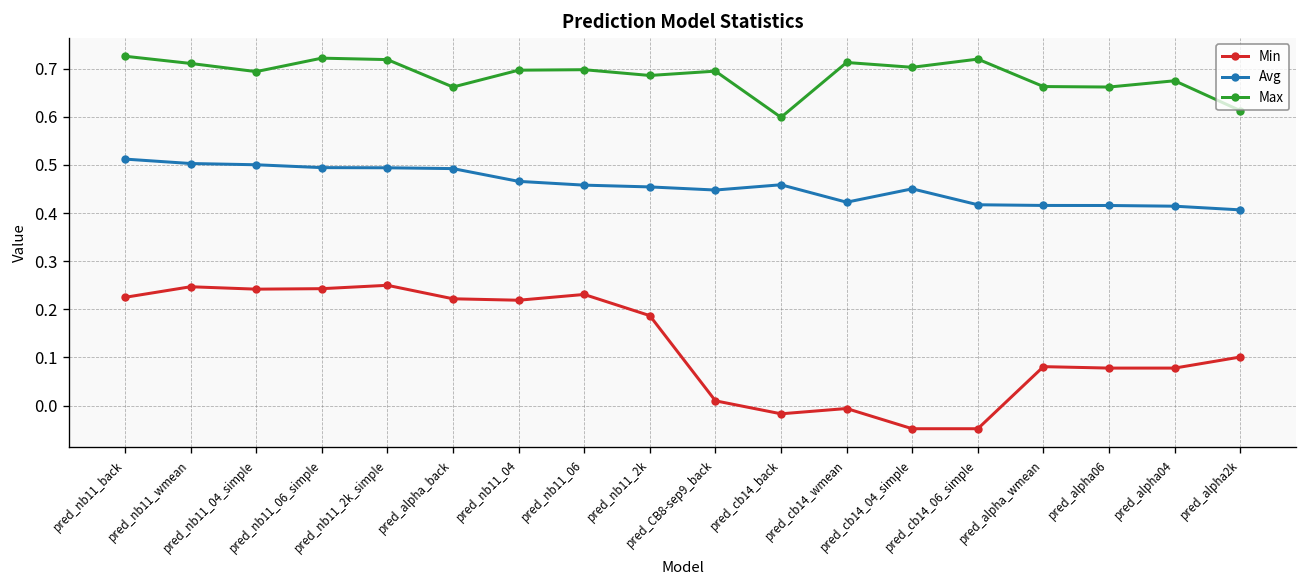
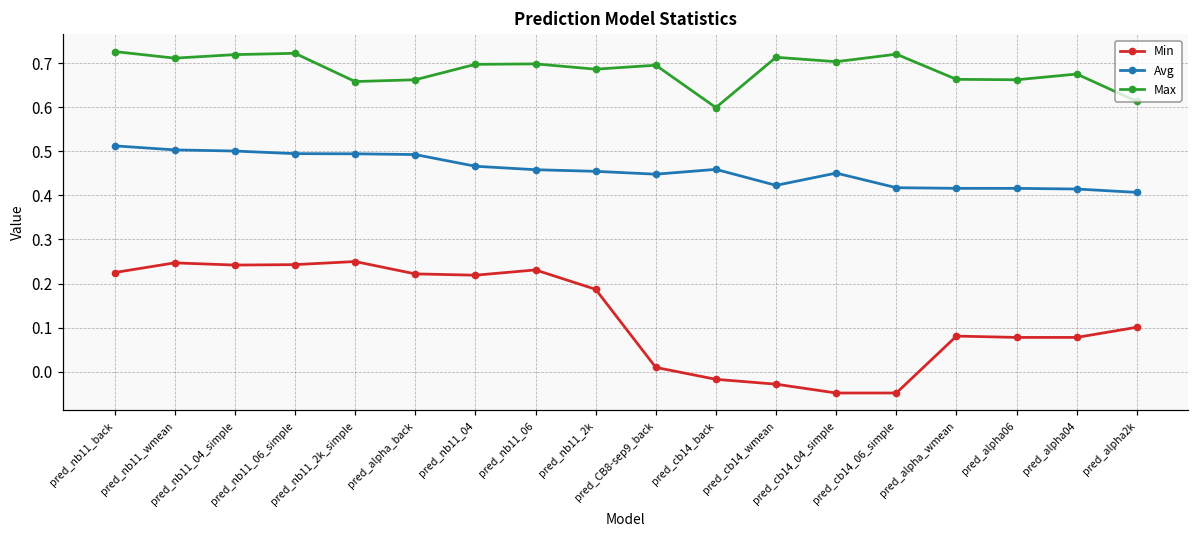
  {
    "Min": {
      "pred_nb11_back": 0.23,
      "pred_nb11_wmean": 0.25,
      "pred_nb11_04_simple": 0.24,
      "pred_nb11_06_simple": 0.24,
      "pred_nb11_2k_simple": 0.25,
      "pred_alpha_back": 0.22,
      "pred_nb11_04": 0.22,
      "pred_nb11_06": 0.23,
      "pred_nb11_2k": 0.19,
      "pred_CB8-sep9_back": 0.01,
      "pred_cb14_back": -0.02,
-     "pred_cb14_wmean": -0.01,
+     "pred_cb14_wmean": -0.03,
      "pred_cb14_04_simple": -0.05,
      "pred_cb14_06_simple": -0.05,
      "pred_alpha_wmean": 0.08,
      "pred_alpha06": 0.08,
      "pred_alpha04": 0.08,
      "pred_alpha2k": 0.10
    },
    "Avg": {
      "pred_nb11_back": 0.51,
      "pred_nb11_wmean": 0.50,
      "pred_nb11_04_simple": 0.50,
      "pred_nb11_06_simple": 0.49,
      "pred_nb11_2k_simple": 0.49,
      "pred_alpha_back": 0.49,
      "pred_nb11_04": 0.47,
      "pred_nb11_06": 0.46,
      "pred_nb11_2k": 0.45,
      "pred_CB8-sep9_back": 0.45,
      "pred_cb14_back": 0.46,
      "pred_cb14_wmean": 0.42,
      "pred_cb14_04_simple": 0.45,
      "pred_cb14_06_simple": 0.42,
      "pred_alpha_wmean": 0.42,
      "pred_alpha06": 0.42,
      "pred_alpha04": 0.41,
      "pred_alpha2k": 0.41
    },
    "Max": {
      "pred_nb11_back": 0.73,
      "pred_nb11_wmean": 0.71,
-     "pred_nb11_04_simple": 0.69,
+     "pred_nb11_04_simple": 0.72,
      "pred_nb11_06_simple": 0.72,
-     "pred_nb11_2k_simple": 0.72,
+     "pred_nb11_2k_simple": 0.66,
      "pred_alpha_back": 0.66,
      "pred_nb11_04": 0.70,
      "pred_nb11_06": 0.70,
      "pred_nb11_2k": 0.69,
      "pred_CB8-sep9_back": 0.70,
      "pred_cb14_back": 0.60,
      "pred_cb14_wmean": 0.71,
      "pred_cb14_04_simple": 0.70,
      "pred_cb14_06_simple": 0.72,
      "pred_alpha_wmean": 0.66,
      "pred_alpha06": 0.66,
      "pred_alpha04": 0.68,
      "pred_alpha2k": 0.61
    }
  }
